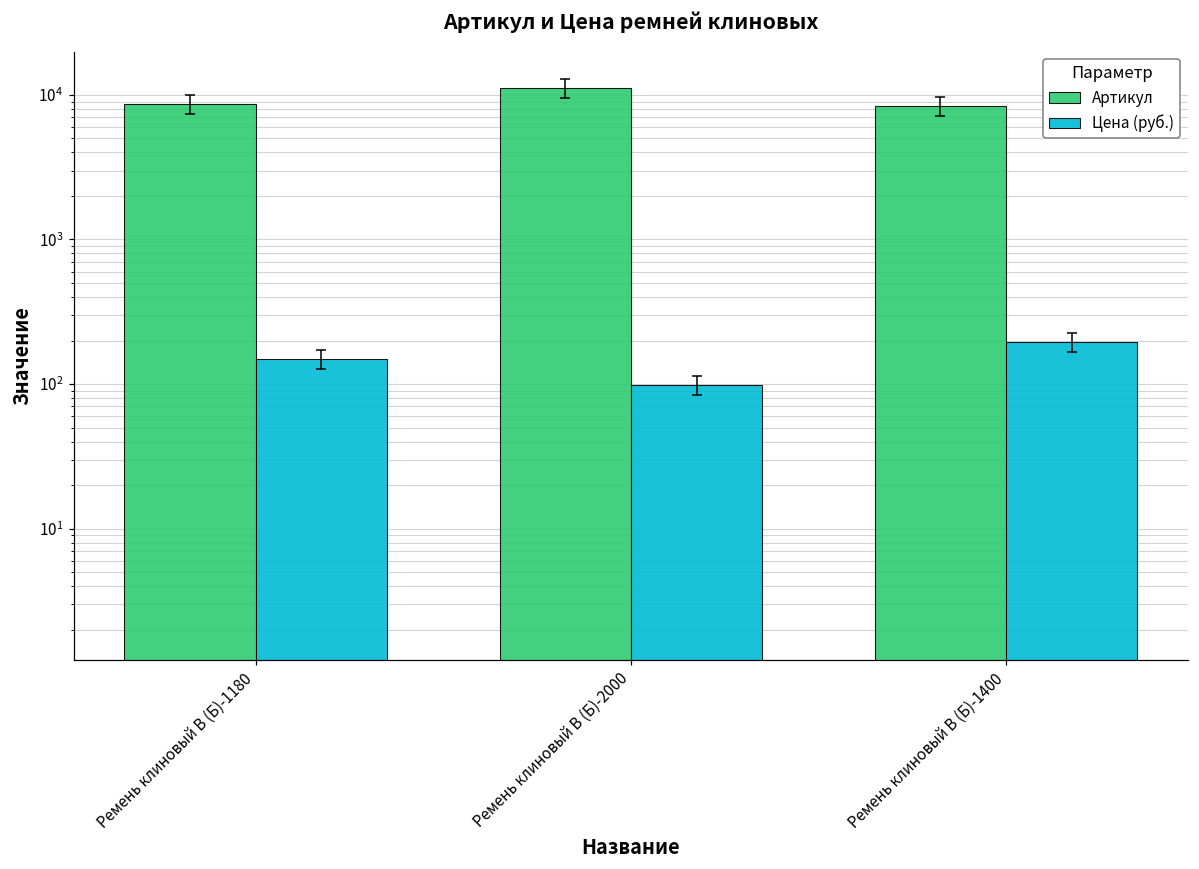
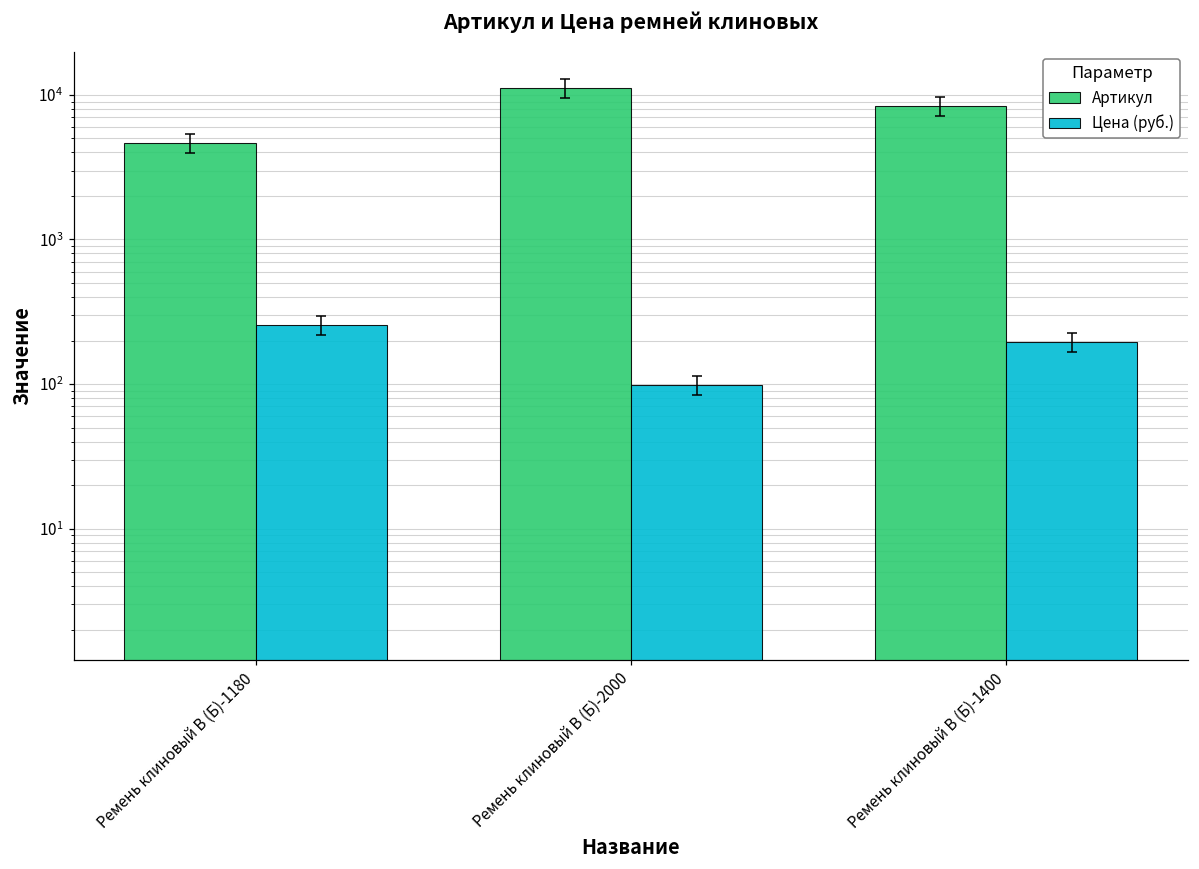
  {
    "Артикул": {
-     "Ремень клиновый В (Б)-1180": 9000,
+     "Ремень клиновый В (Б)-1180": 4700,
      "Ремень клиновый В (Б)-2000": 11000,
      "Ремень клиновый В (Б)-1400": 8000
    },
    "Цена (руб.)": {
-     "Ремень клиновый В (Б)-1180": 150,
+     "Ремень клиновый В (Б)-1180": 260,
      "Ремень клиновый В (Б)-2000": 100,
      "Ремень клиновый В (Б)-1400": 200
    }
  }
